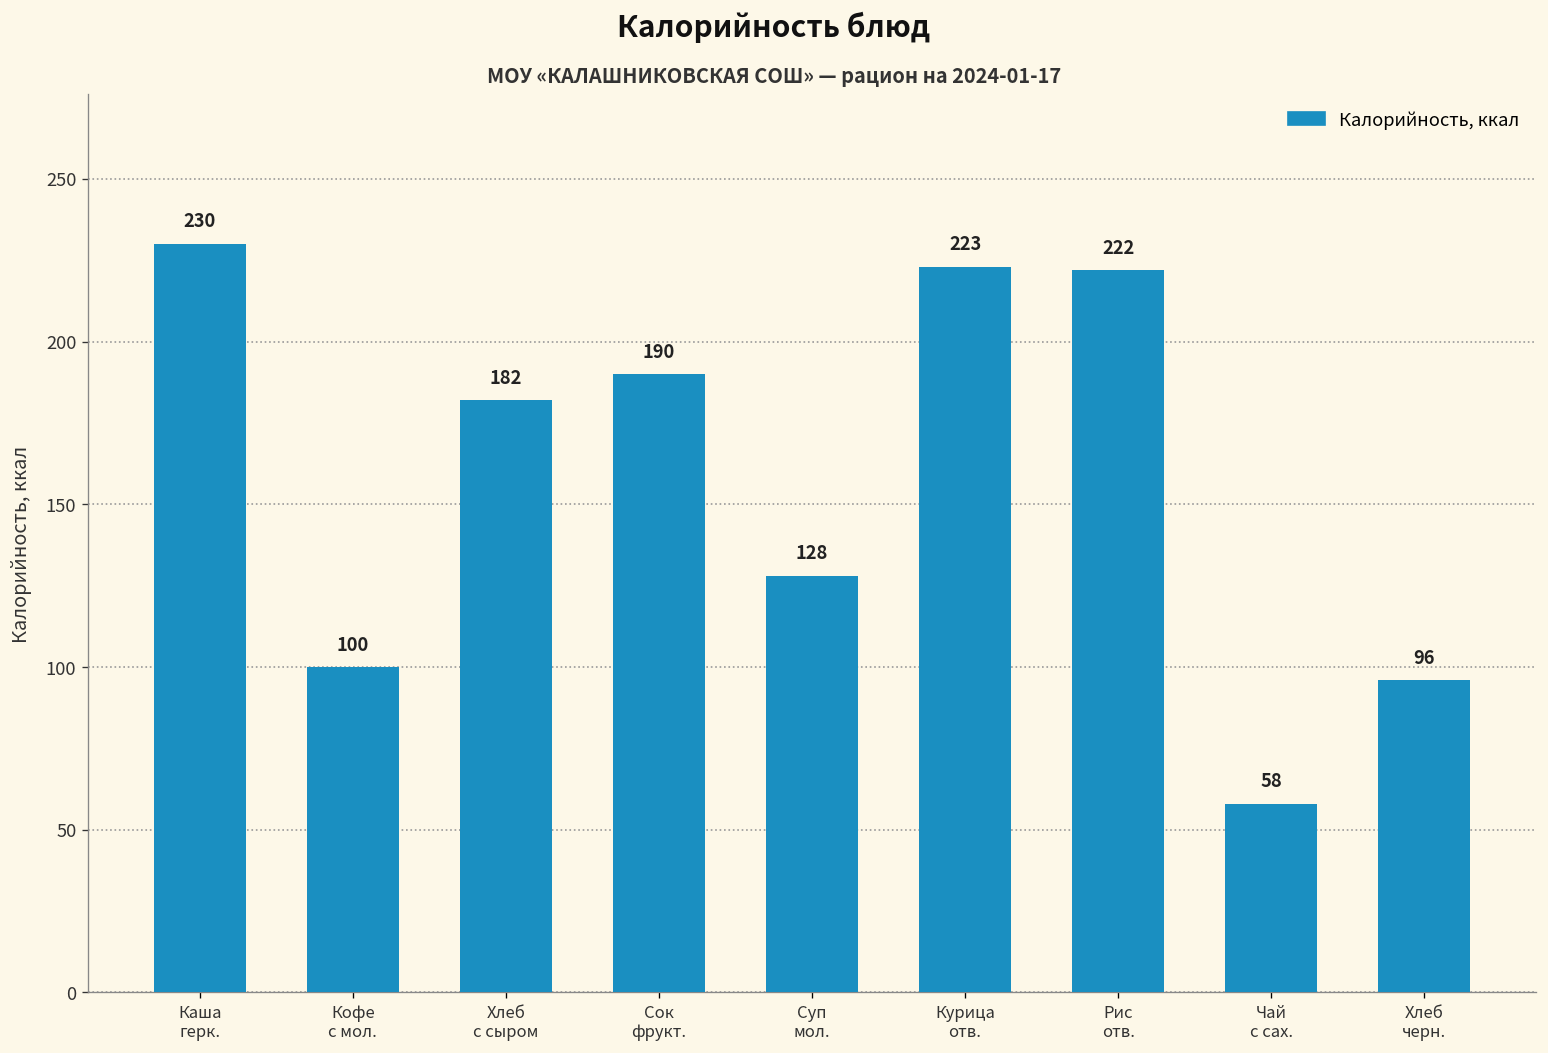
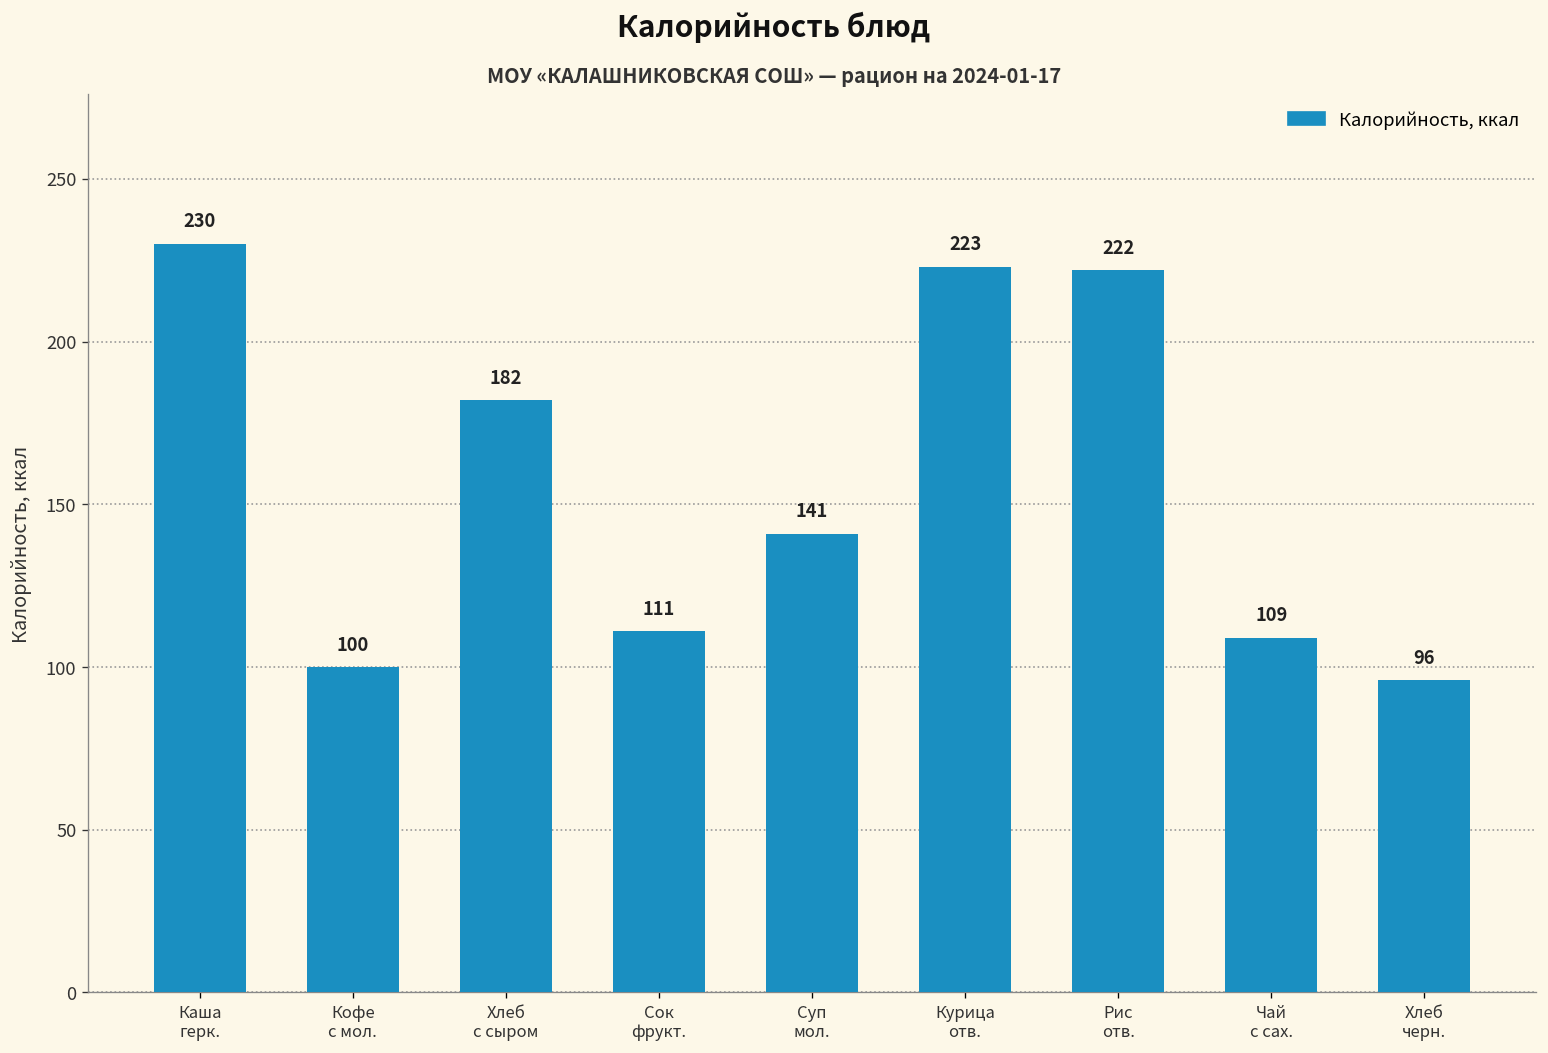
  {
    "Каша герк.": 230,
    "Кофе с мол.": 100,
    "Хлеб с сыром": 182,
-   "Сок фрукт.": 190,
-   "Суп мол.": 128,
+   "Сок фрукт.": 111,
+   "Суп мол.": 141,
    "Курица отв.": 223,
    "Рис отв.": 222,
-   "Чай с сах.": 58,
+   "Чай с сах.": 109,
    "Хлеб черн.": 96
  }
